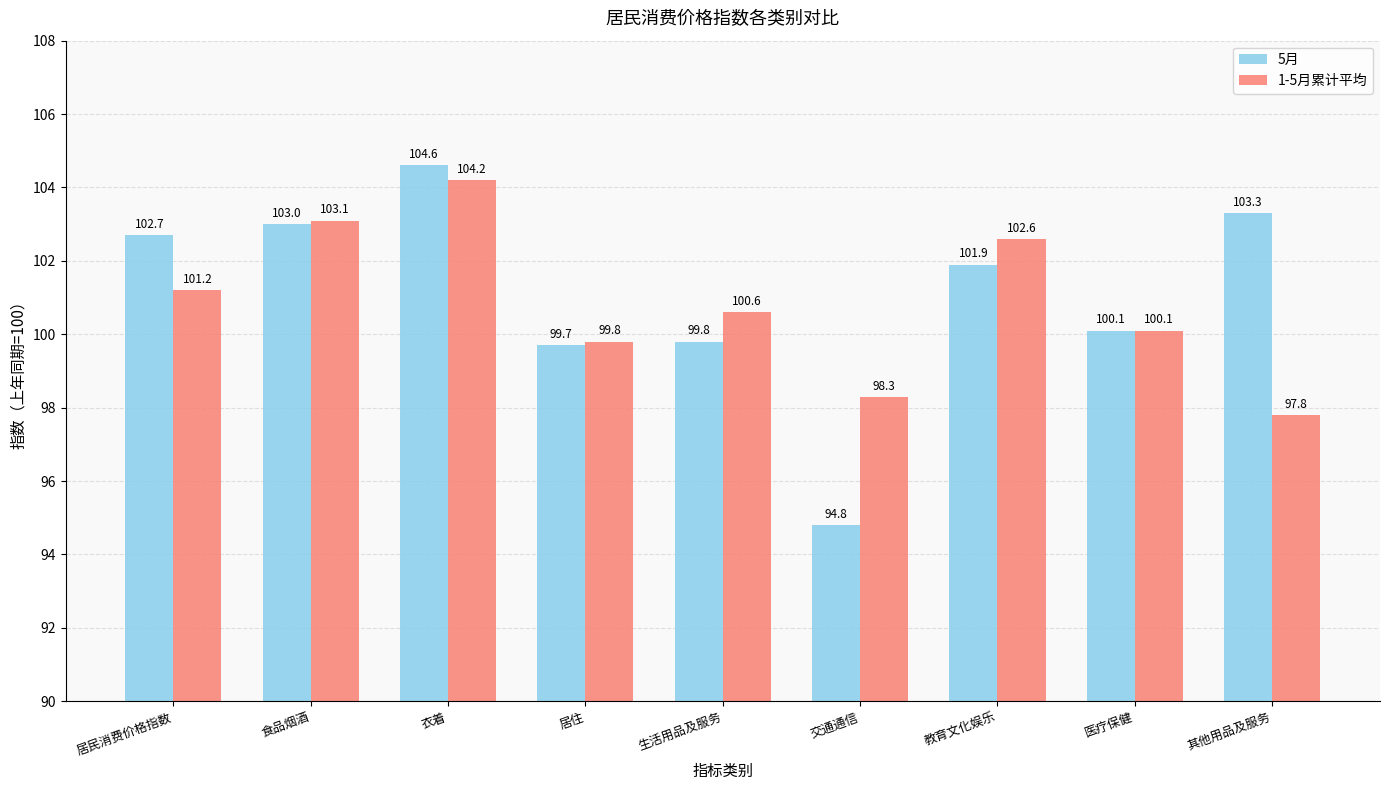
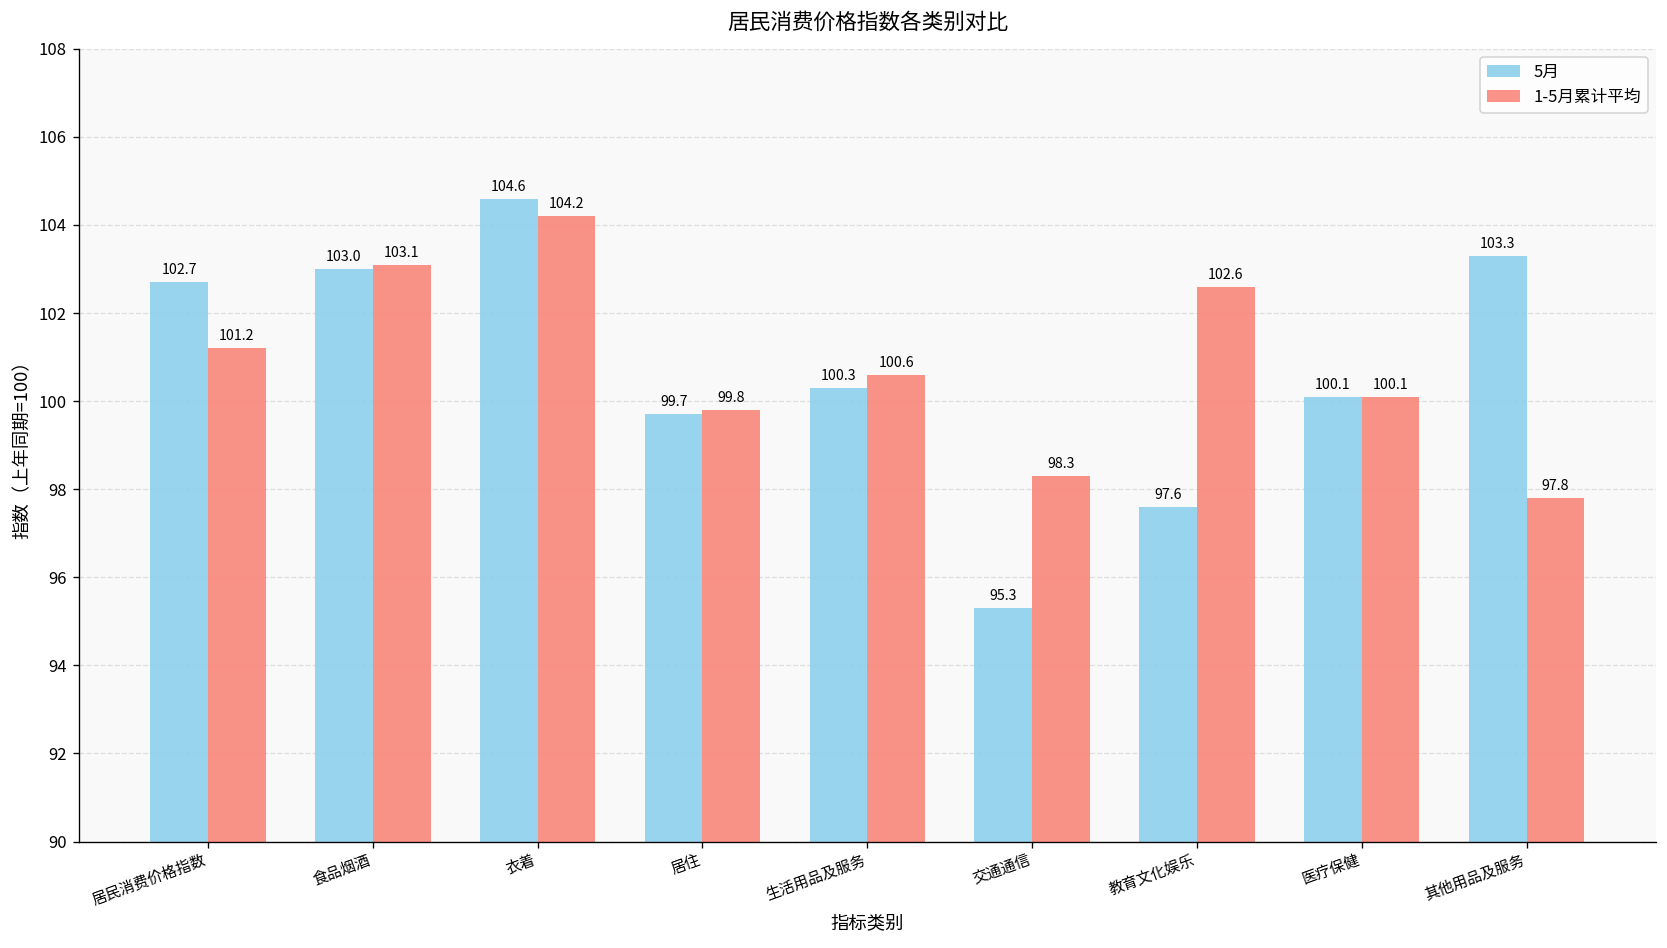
  {
    "5月": {
      "居民消费价格指数": 102.7,
      "食品烟酒": 103.0,
      "衣着": 104.6,
      "居住": 99.7,
-     "生活用品及服务": 99.8,
-     "交通通信": 94.8,
-     "教育文化娱乐": 101.9,
+     "生活用品及服务": 100.3,
+     "交通通信": 95.3,
+     "教育文化娱乐": 97.6,
      "医疗保健": 100.1,
      "其他用品及服务": 103.3
    },
    "1-5月累计平均": {
      "居民消费价格指数": 101.2,
      "食品烟酒": 103.1,
      "衣着": 104.2,
      "居住": 99.8,
      "生活用品及服务": 100.6,
      "交通通信": 98.3,
      "教育文化娱乐": 102.6,
      "医疗保健": 100.1,
      "其他用品及服务": 97.8
    }
  }
